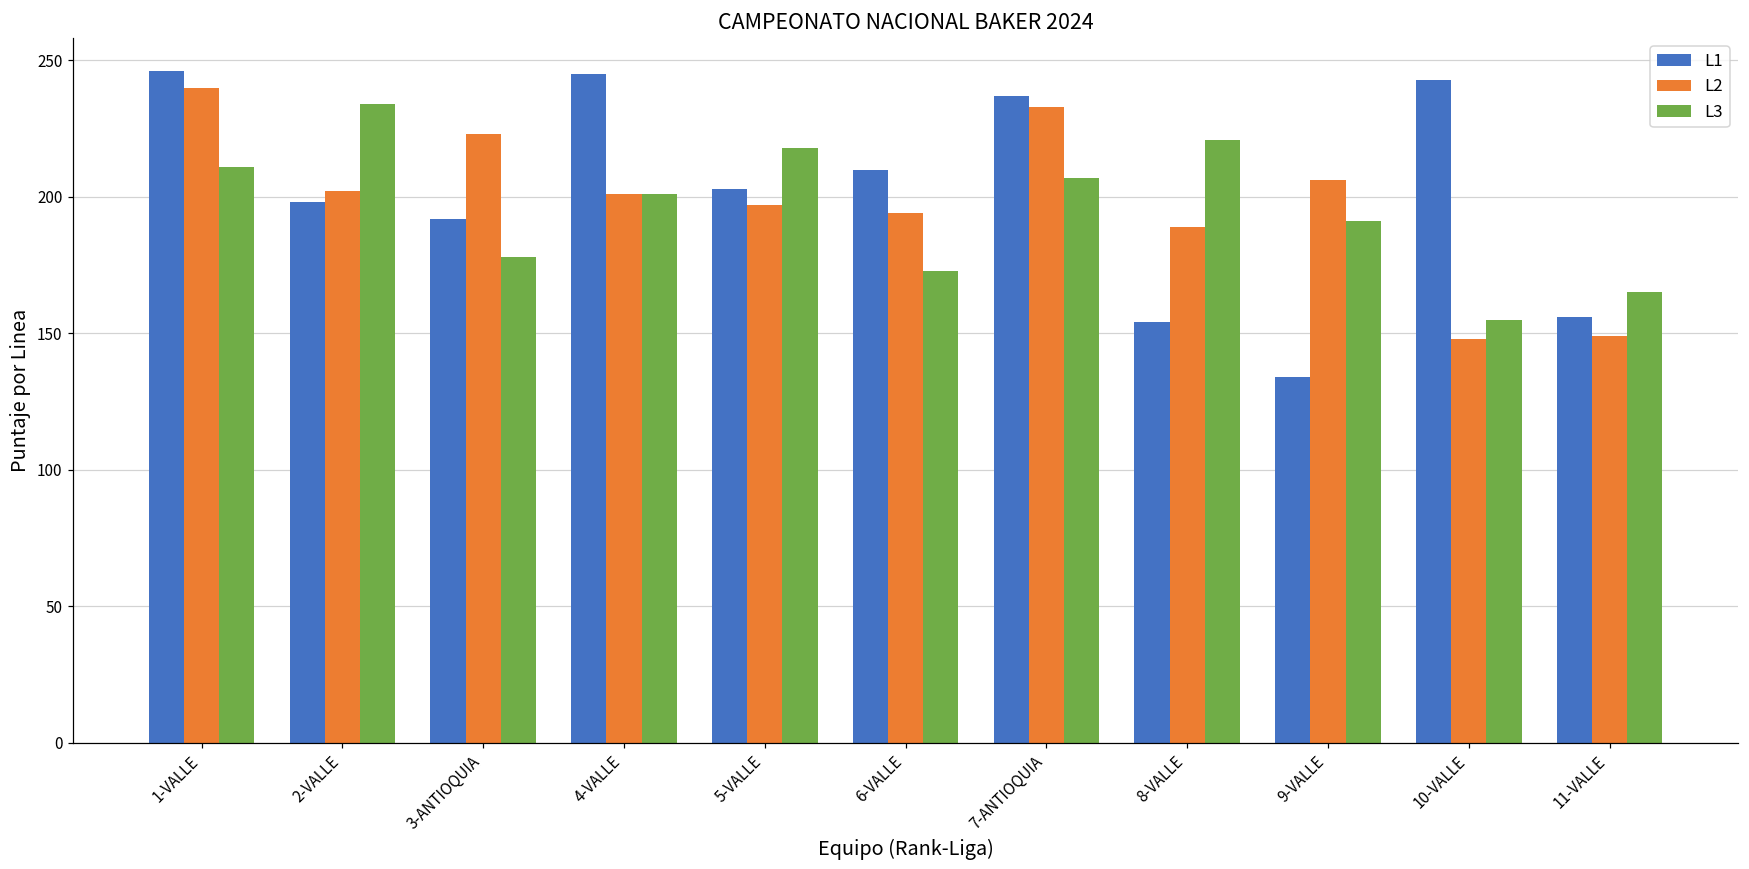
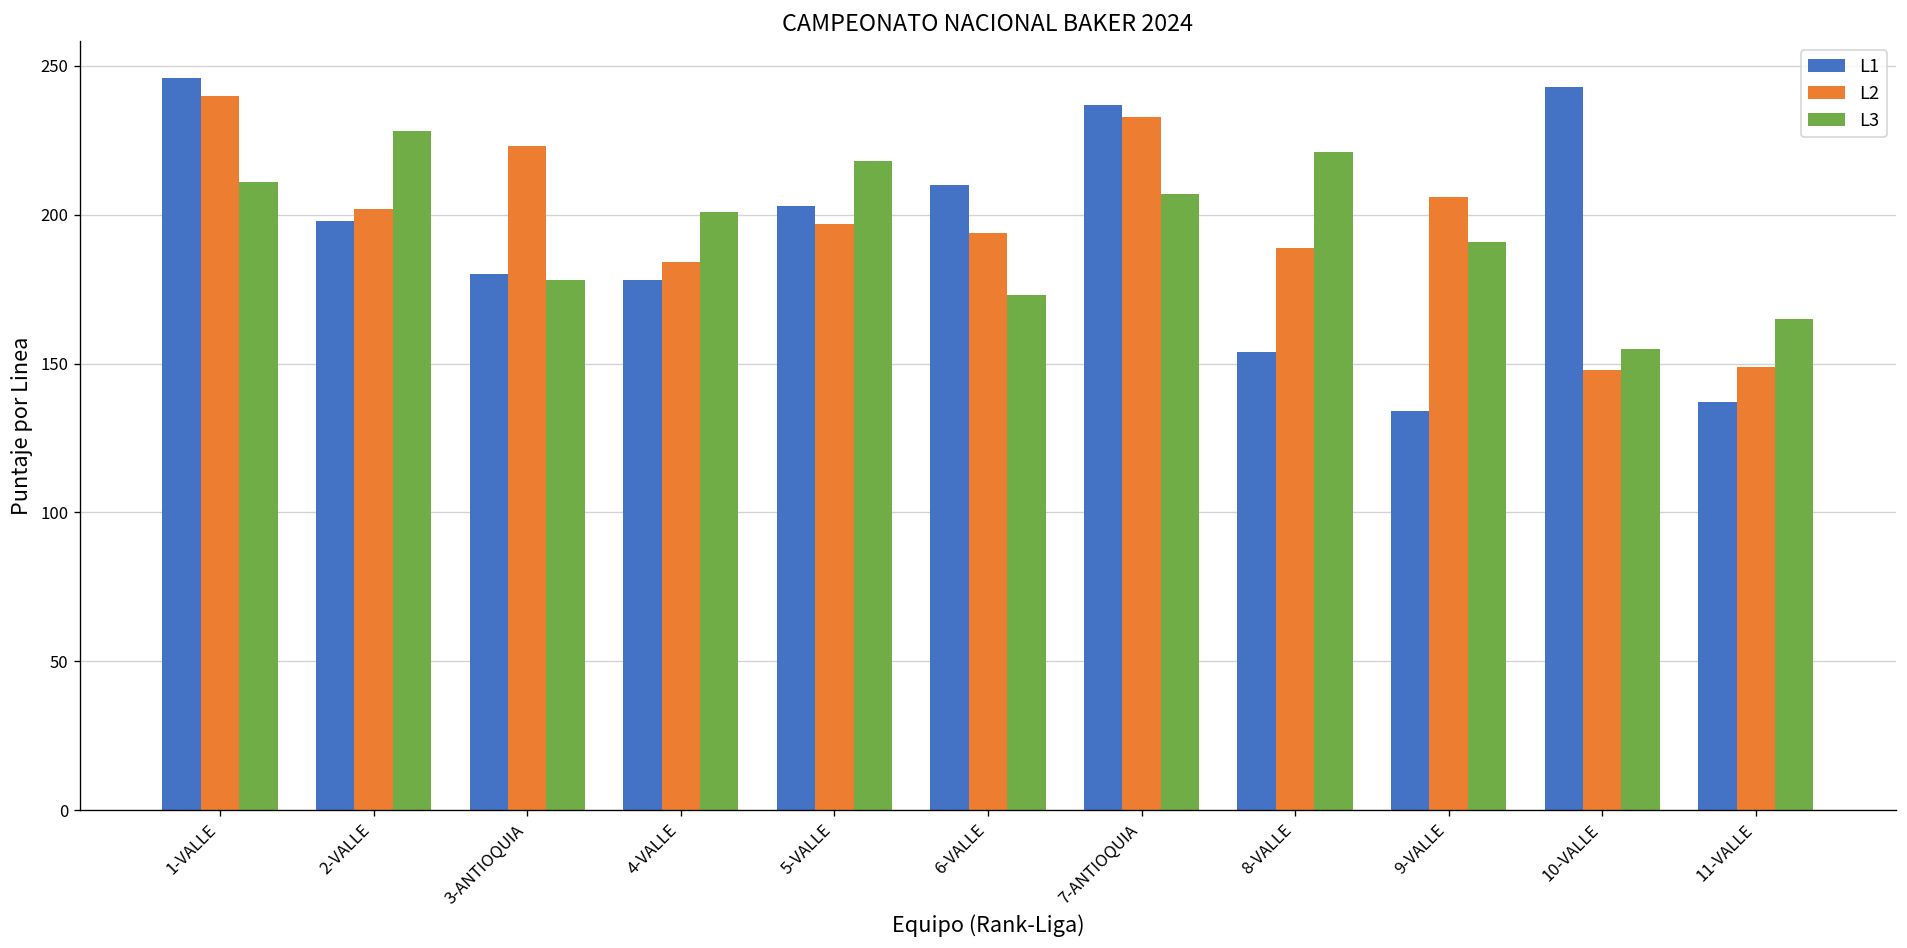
  {
    "L1": {
      "1-VALLE": 246,
      "2-VALLE": 198,
-     "3-ANTIOQUIA": 192,
-     "4-VALLE": 245,
+     "3-ANTIOQUIA": 180,
+     "4-VALLE": 178,
      "5-VALLE": 203,
      "6-VALLE": 210,
      "7-ANTIOQUIA": 237,
      "8-VALLE": 154,
      "9-VALLE": 134,
      "10-VALLE": 243,
-     "11-VALLE": 156
+     "11-VALLE": 137
    },
    "L2": {
      "1-VALLE": 240,
      "2-VALLE": 202,
      "3-ANTIOQUIA": 223,
-     "4-VALLE": 201,
+     "4-VALLE": 184,
      "5-VALLE": 197,
      "6-VALLE": 194,
      "7-ANTIOQUIA": 233,
      "8-VALLE": 189,
      "9-VALLE": 206,
      "10-VALLE": 148,
      "11-VALLE": 149
    },
    "L3": {
      "1-VALLE": 211,
-     "2-VALLE": 234,
+     "2-VALLE": 228,
      "3-ANTIOQUIA": 178,
      "4-VALLE": 201,
      "5-VALLE": 218,
      "6-VALLE": 173,
      "7-ANTIOQUIA": 207,
      "8-VALLE": 221,
      "9-VALLE": 191,
      "10-VALLE": 155,
      "11-VALLE": 165
    }
  }
